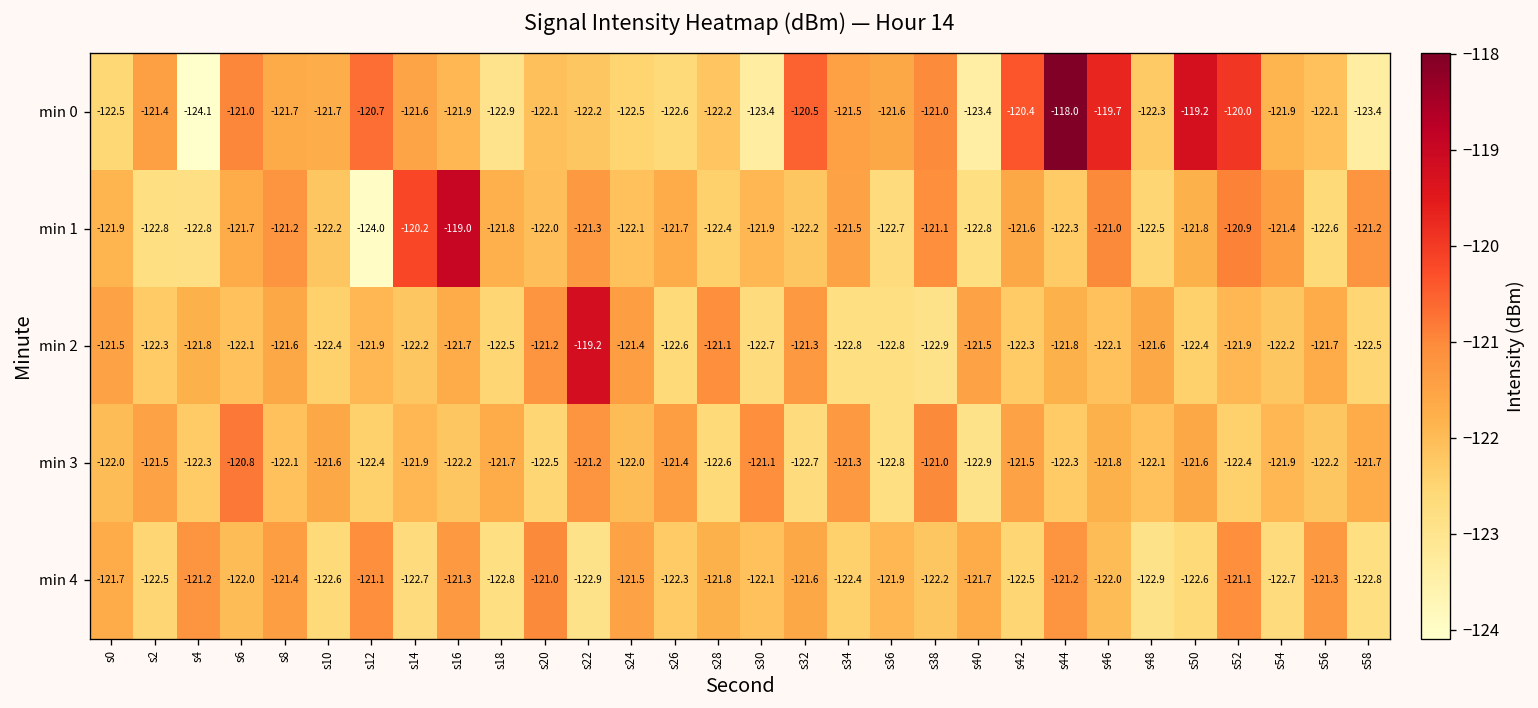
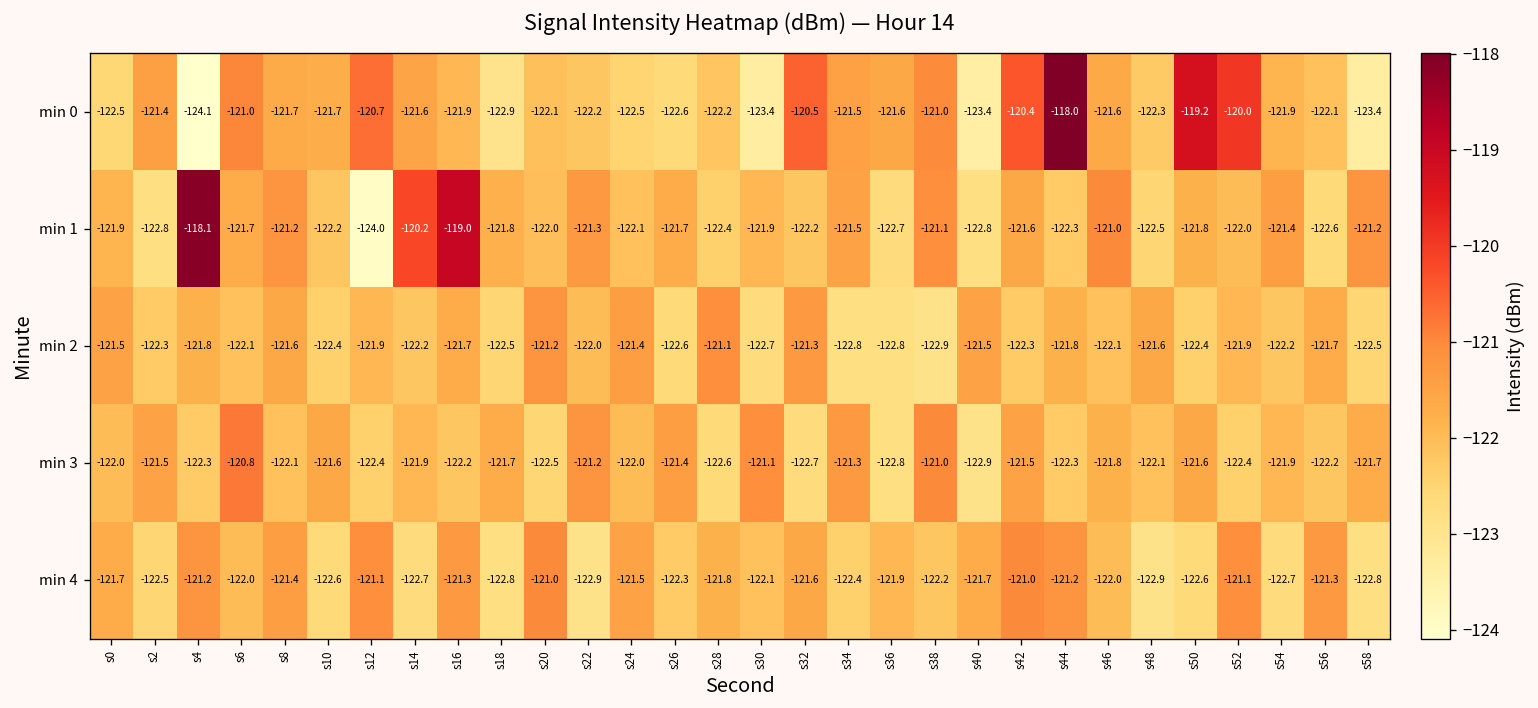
  {
    "min 0": {
      "s0": -122.5,
      "s2": -121.4,
      "s4": -124.1,
      "s6": -121.0,
      "s8": -121.7,
      "s10": -121.7,
      "s12": -120.7,
      "s14": -121.6,
      "s16": -121.9,
      "s18": -122.9,
      "s20": -122.1,
      "s22": -122.2,
      "s24": -122.5,
      "s26": -122.6,
      "s28": -122.2,
      "s30": -123.4,
      "s32": -120.5,
      "s34": -121.5,
      "s36": -121.6,
      "s38": -121.0,
      "s40": -123.4,
      "s42": -120.4,
      "s44": -118.0,
-     "s46": -119.7,
+     "s46": -121.6,
      "s48": -122.3,
      "s50": -119.2,
      "s52": -120.0,
      "s54": -121.9,
      "s56": -122.1,
      "s58": -123.4
    },
    "min 1": {
      "s0": -121.9,
      "s2": -122.8,
-     "s4": -122.8,
+     "s4": -118.1,
      "s6": -121.7,
      "s8": -121.2,
      "s10": -122.2,
      "s12": -124.0,
      "s14": -120.2,
      "s16": -119.0,
      "s18": -121.8,
      "s20": -122.0,
      "s22": -121.3,
      "s24": -122.1,
      "s26": -121.7,
      "s28": -122.4,
      "s30": -121.9,
      "s32": -122.2,
      "s34": -121.5,
      "s36": -122.7,
      "s38": -121.1,
      "s40": -122.8,
      "s42": -121.6,
      "s44": -122.3,
      "s46": -121.0,
      "s48": -122.5,
      "s50": -121.8,
-     "s52": -120.9,
+     "s52": -122.0,
      "s54": -121.4,
      "s56": -122.6,
      "s58": -121.2
    },
    "min 2": {
      "s0": -121.5,
      "s2": -122.3,
      "s4": -121.8,
      "s6": -122.1,
      "s8": -121.6,
      "s10": -122.4,
      "s12": -121.9,
      "s14": -122.2,
      "s16": -121.7,
      "s18": -122.5,
      "s20": -121.2,
-     "s22": -119.2,
+     "s22": -122.0,
      "s24": -121.4,
      "s26": -122.6,
      "s28": -121.1,
      "s30": -122.7,
      "s32": -121.3,
      "s34": -122.8,
      "s36": -122.8,
      "s38": -122.9,
      "s40": -121.5,
      "s42": -122.3,
      "s44": -121.8,
      "s46": -122.1,
      "s48": -121.6,
      "s50": -122.4,
      "s52": -121.9,
      "s54": -122.2,
      "s56": -121.7,
      "s58": -122.5
    },
    "min 3": {
      "s0": -122.0,
      "s2": -121.5,
      "s4": -122.3,
      "s6": -120.8,
      "s8": -122.1,
      "s10": -121.6,
      "s12": -122.4,
      "s14": -121.9,
      "s16": -122.2,
      "s18": -121.7,
      "s20": -122.5,
      "s22": -121.2,
      "s24": -122.0,
      "s26": -121.4,
      "s28": -122.6,
      "s30": -121.1,
      "s32": -122.7,
      "s34": -121.3,
      "s36": -122.8,
      "s38": -121.0,
      "s40": -122.9,
      "s42": -121.5,
      "s44": -122.3,
      "s46": -121.8,
      "s48": -122.1,
      "s50": -121.6,
      "s52": -122.4,
      "s54": -121.9,
      "s56": -122.2,
      "s58": -121.7
    },
    "min 4": {
      "s0": -121.7,
      "s2": -122.5,
      "s4": -121.2,
      "s6": -122.0,
      "s8": -121.4,
      "s10": -122.6,
      "s12": -121.1,
      "s14": -122.7,
      "s16": -121.3,
      "s18": -122.8,
      "s20": -121.0,
      "s22": -122.9,
      "s24": -121.5,
      "s26": -122.3,
      "s28": -121.8,
      "s30": -122.1,
      "s32": -121.6,
      "s34": -122.4,
      "s36": -121.9,
      "s38": -122.2,
      "s40": -121.7,
-     "s42": -122.5,
+     "s42": -121.0,
      "s44": -121.2,
      "s46": -122.0,
      "s48": -122.9,
      "s50": -122.6,
      "s52": -121.1,
      "s54": -122.7,
      "s56": -121.3,
      "s58": -122.8
    }
  }
